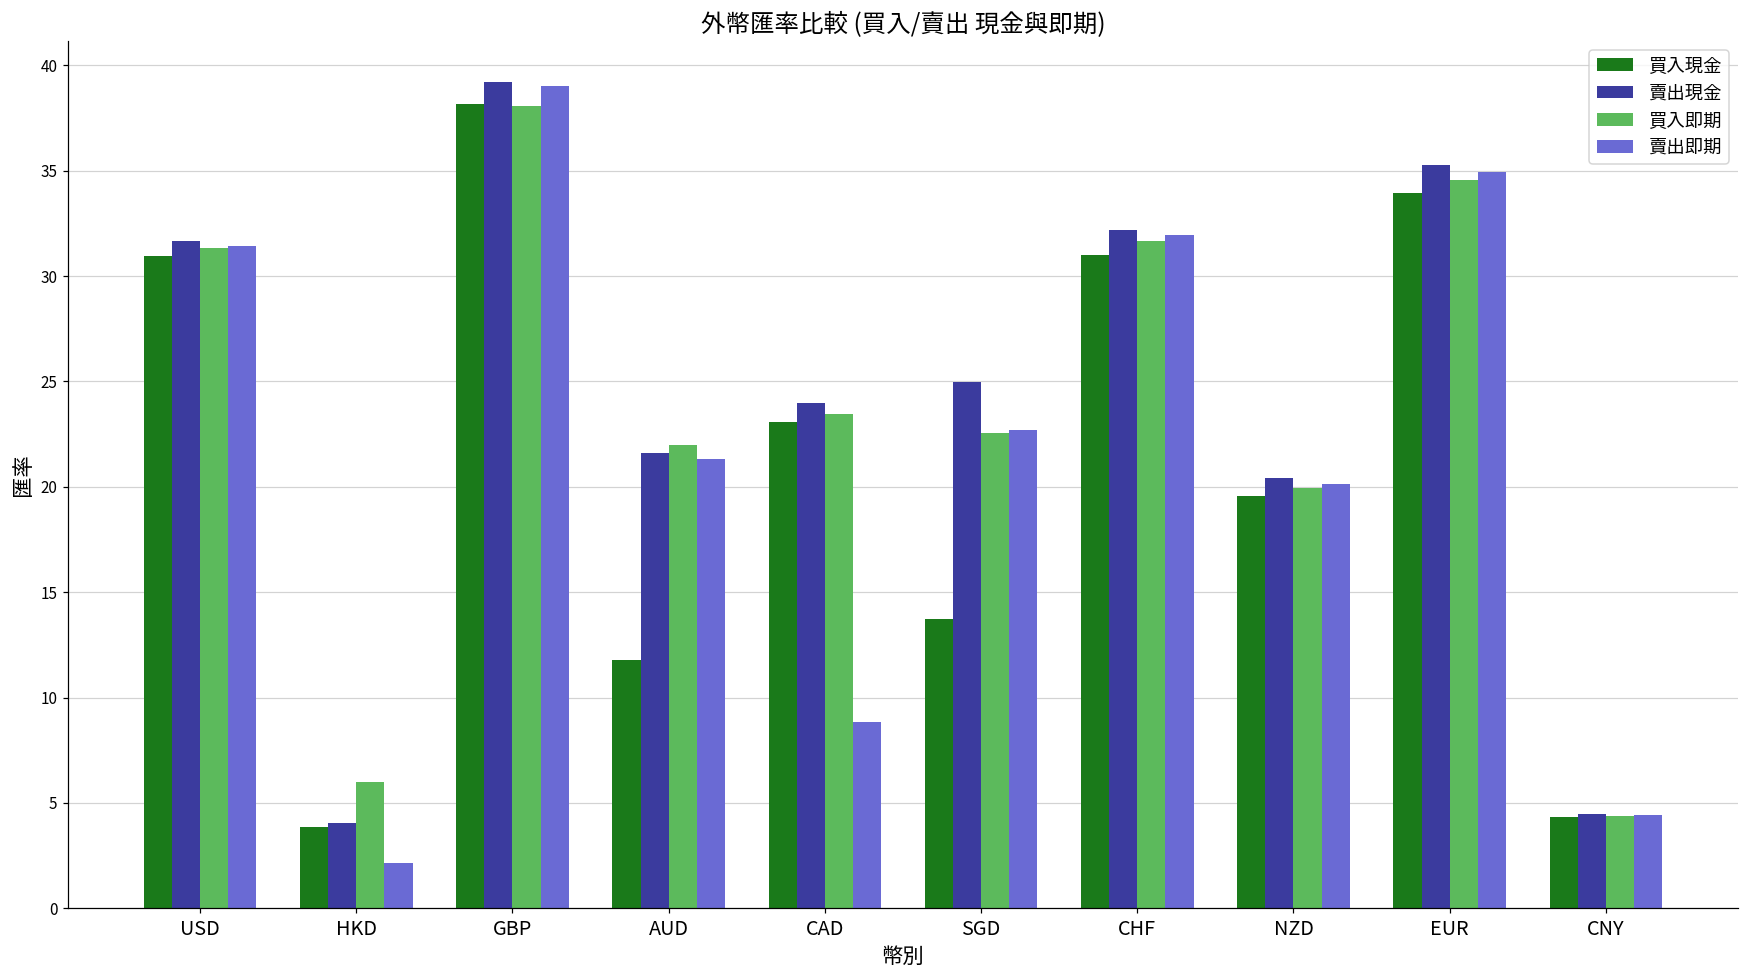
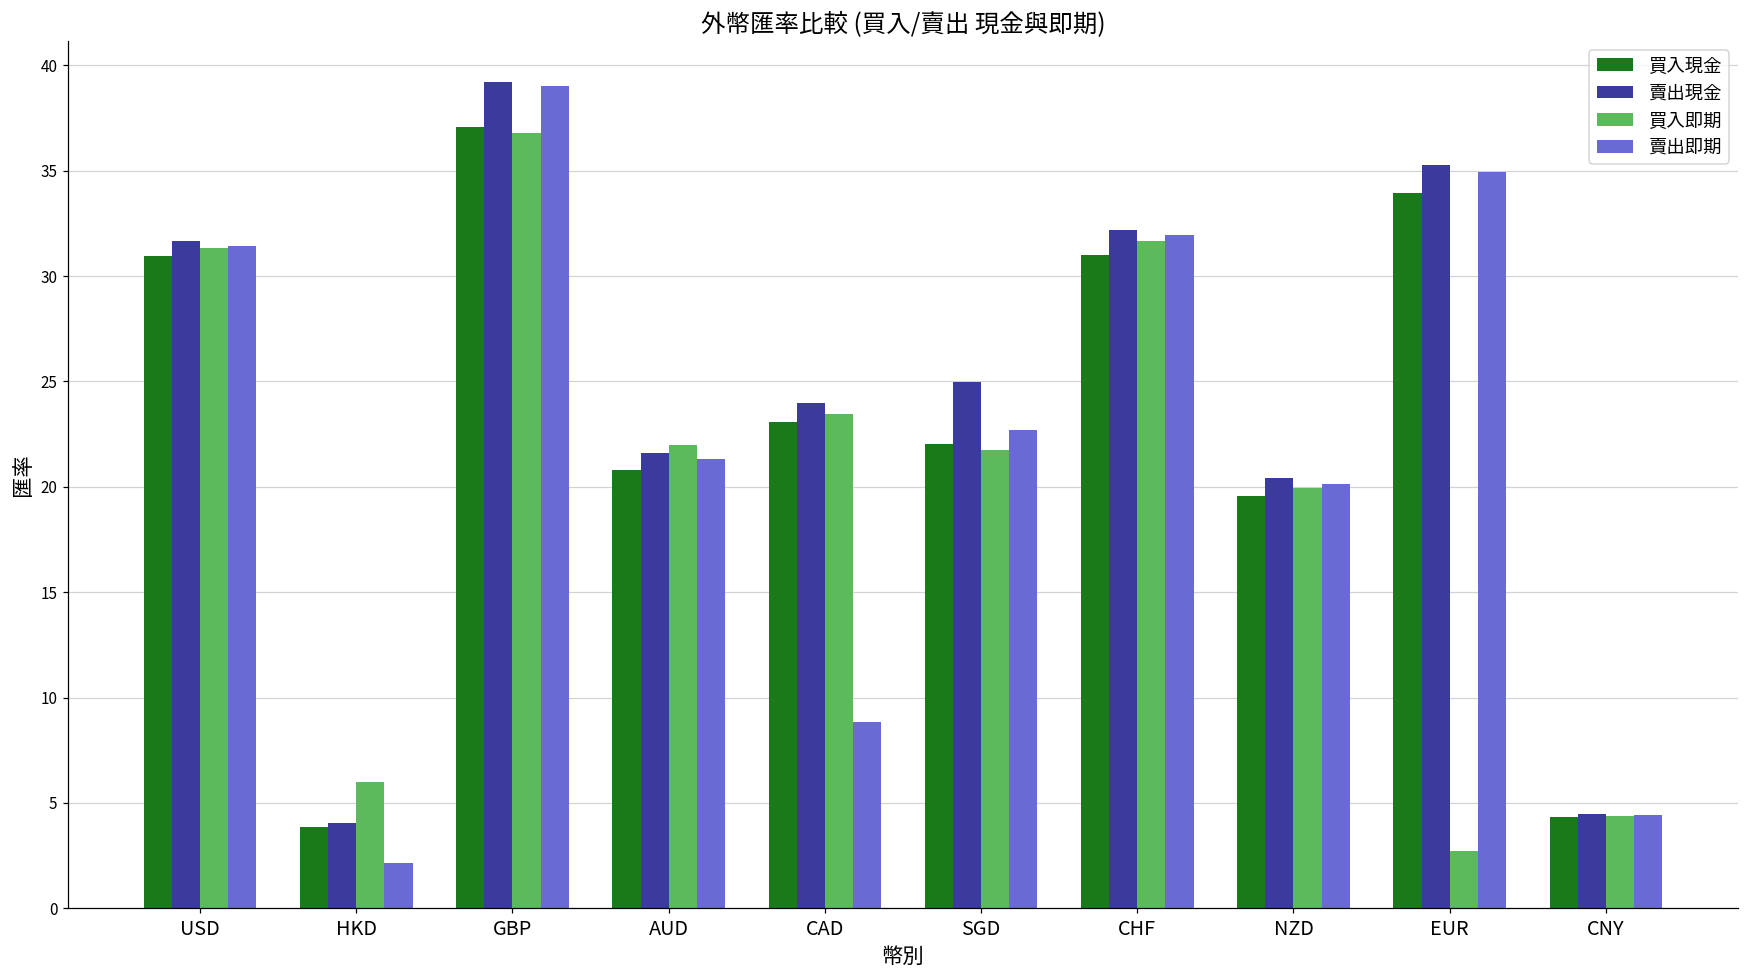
  {
    "買入現金": {
      "USD": 31.0,
      "HKD": 3.8,
-     "GBP": 38.2,
-     "AUD": 11.8,
+     "GBP": 37.1,
+     "AUD": 20.8,
      "CAD": 23.1,
-     "SGD": 13.7,
+     "SGD": 22.1,
      "CHF": 31.0,
      "NZD": 19.6,
      "EUR": 33.9,
      "CNY": 4.3
    },
    "賣出現金": {
      "USD": 31.6,
      "HKD": 4.0,
      "GBP": 39.2,
      "AUD": 21.6,
      "CAD": 24.0,
      "SGD": 25.0,
      "CHF": 32.2,
      "NZD": 20.4,
      "EUR": 35.3,
      "CNY": 4.5
    },
    "買入即期": {
      "USD": 31.3,
      "HKD": 6.0,
-     "GBP": 38.1,
+     "GBP": 36.8,
      "AUD": 22.0,
      "CAD": 23.5,
-     "SGD": 22.5,
+     "SGD": 21.8,
      "CHF": 31.7,
      "NZD": 19.9,
-     "EUR": 34.5,
+     "EUR": 2.7,
      "CNY": 4.4
    },
    "賣出即期": {
      "USD": 31.4,
      "HKD": 2.2,
      "GBP": 39.0,
      "AUD": 21.3,
      "CAD": 8.8,
      "SGD": 22.7,
      "CHF": 32.0,
      "NZD": 20.1,
      "EUR": 34.9,
      "CNY": 4.4
    }
  }
